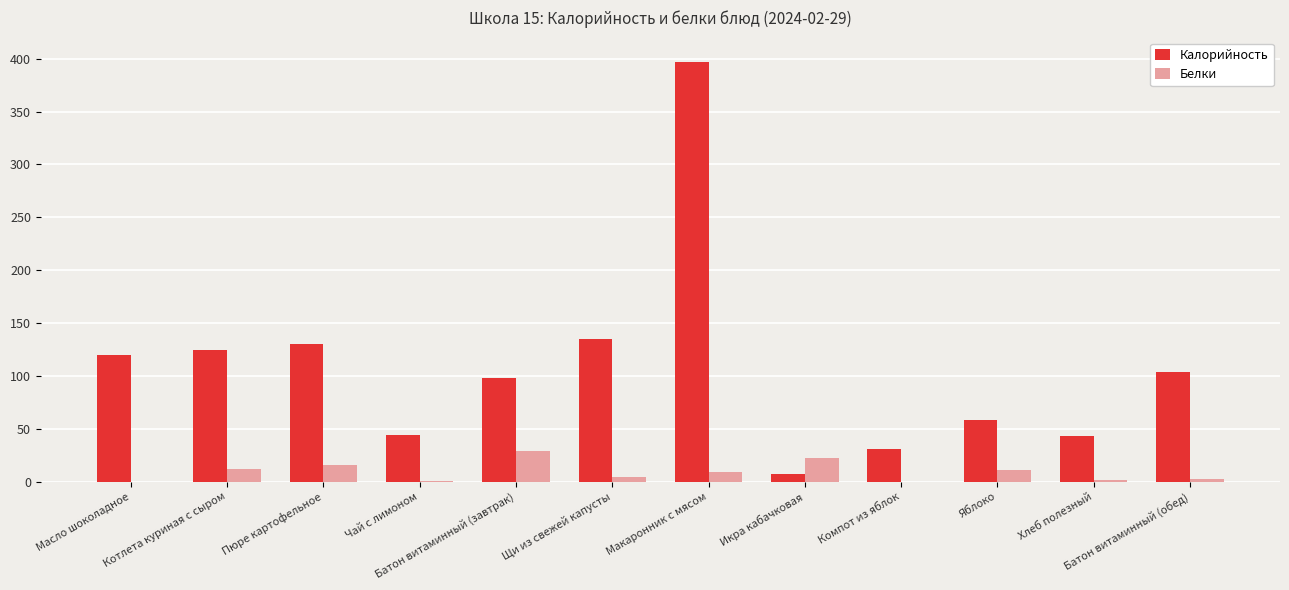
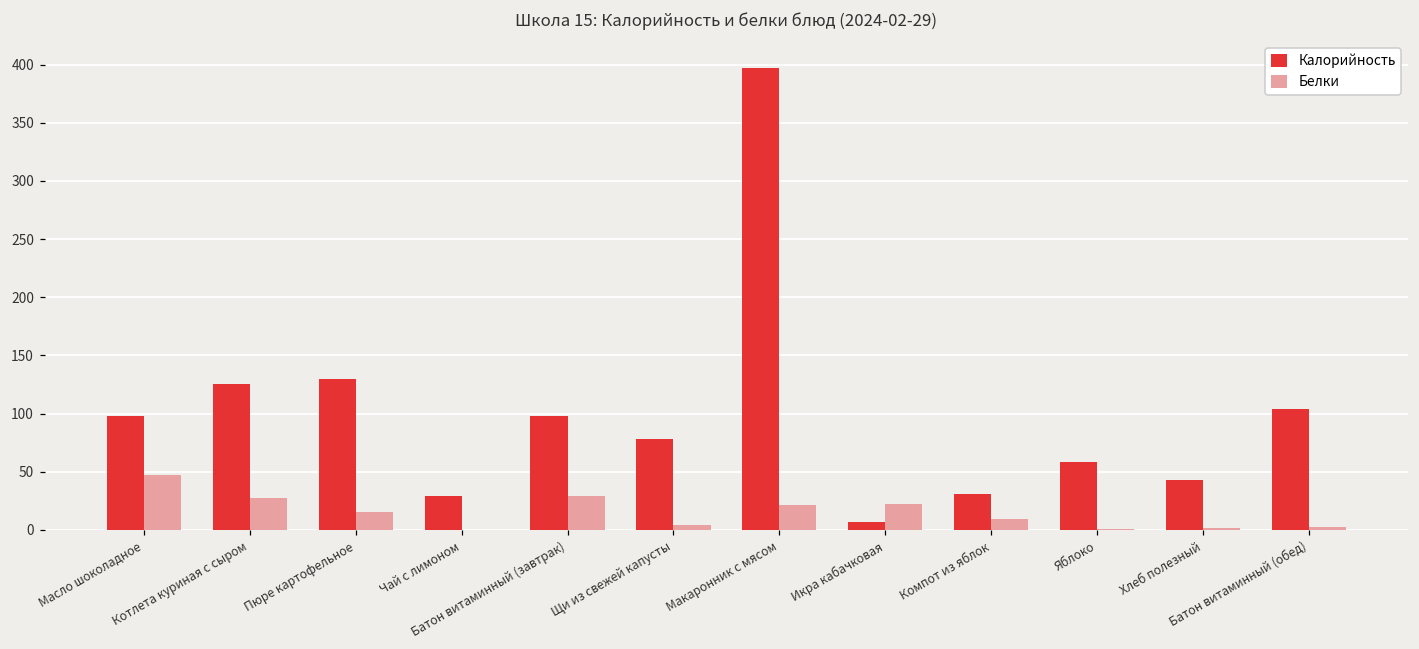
  {
    "Калорийность": {
-     "Масло шоколадное": 120,
+     "Масло шоколадное": 98,
      "Котлета куриная с сыром": 125,
      "Пюре картофельное": 130,
-     "Чай с лимоном": 44,
+     "Чай с лимоном": 29,
      "Батон витаминный (завтрак)": 98,
-     "Щи из свежей капусты": 135,
+     "Щи из свежей капусты": 78,
      "Макаронник с мясом": 397,
      "Икра кабачковая": 7,
      "Компот из яблок": 31,
      "Яблоко": 58,
      "Хлеб полезный": 43,
      "Батон витаминный (обед)": 104
    },
    "Белки": {
-     "Масло шоколадное": 0,
-     "Котлета куриная с сыром": 12,
+     "Масло шоколадное": 47,
+     "Котлета куриная с сыром": 27,
      "Пюре картофельное": 16,
      "Батон витаминный (завтрак)": 30,
      "Щи из свежей капусты": 4,
-     "Макаронник с мясом": 9,
+     "Макаронник с мясом": 21,
      "Икра кабачковая": 23,
-     "Компот из яблок": 0,
-     "Яблоко": 11,
+     "Компот из яблок": 9,
+     "Яблоко": 1,
      "Батон витаминный (обед)": 3
    }
  }
